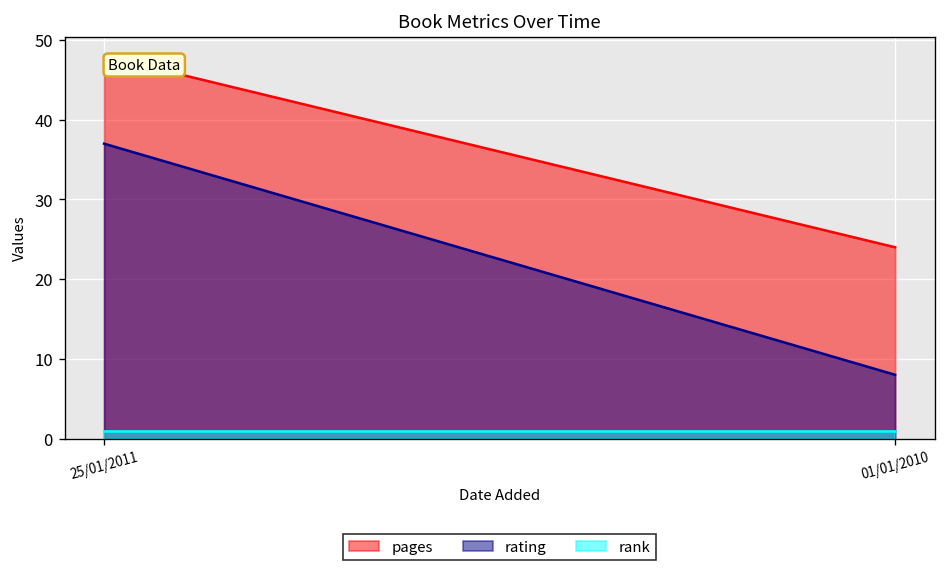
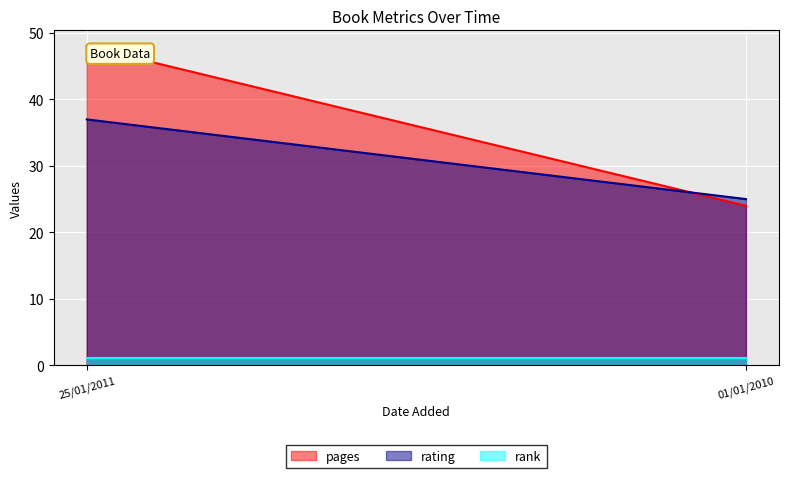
  {
    "pages": {
      "01/01/2010": 24
    },
    "rating": {
      "25/01/2011": 37,
-     "01/01/2010": 8
+     "01/01/2010": 25
    },
    "rank": {
      "25/01/2011": 1,
      "01/01/2010": 1
    }
  }
